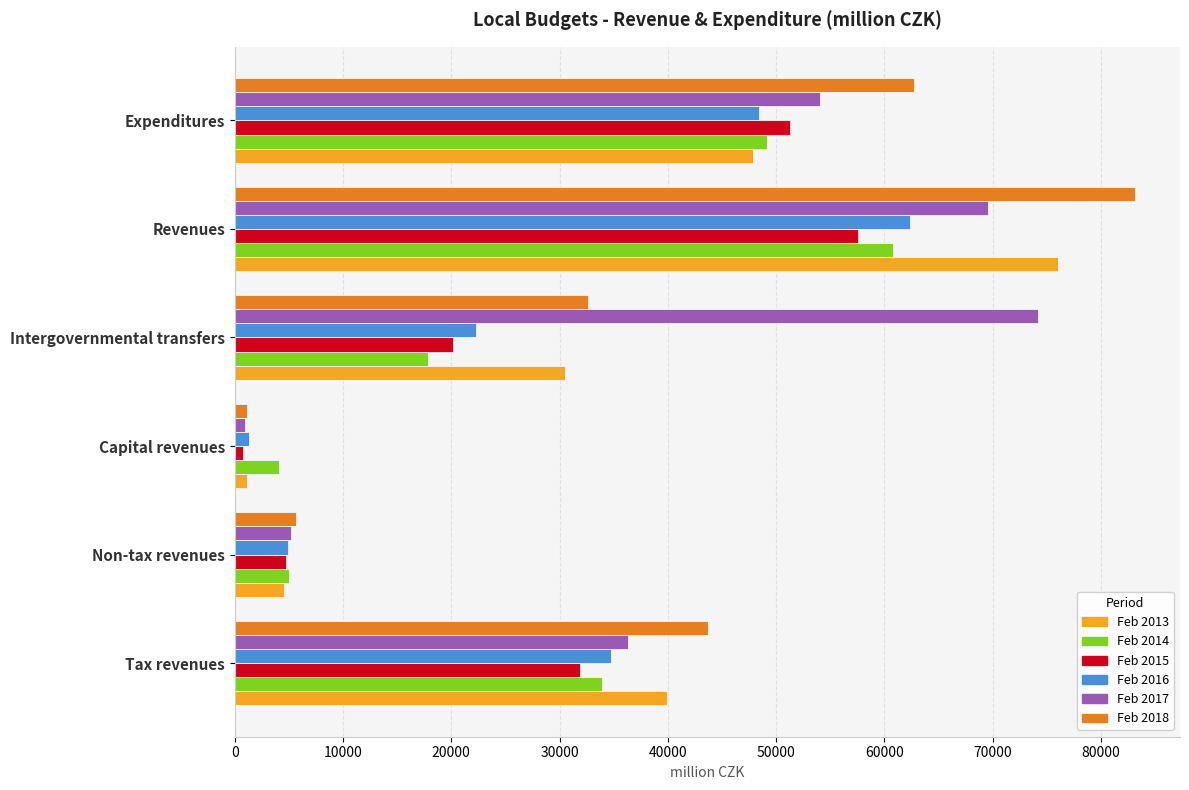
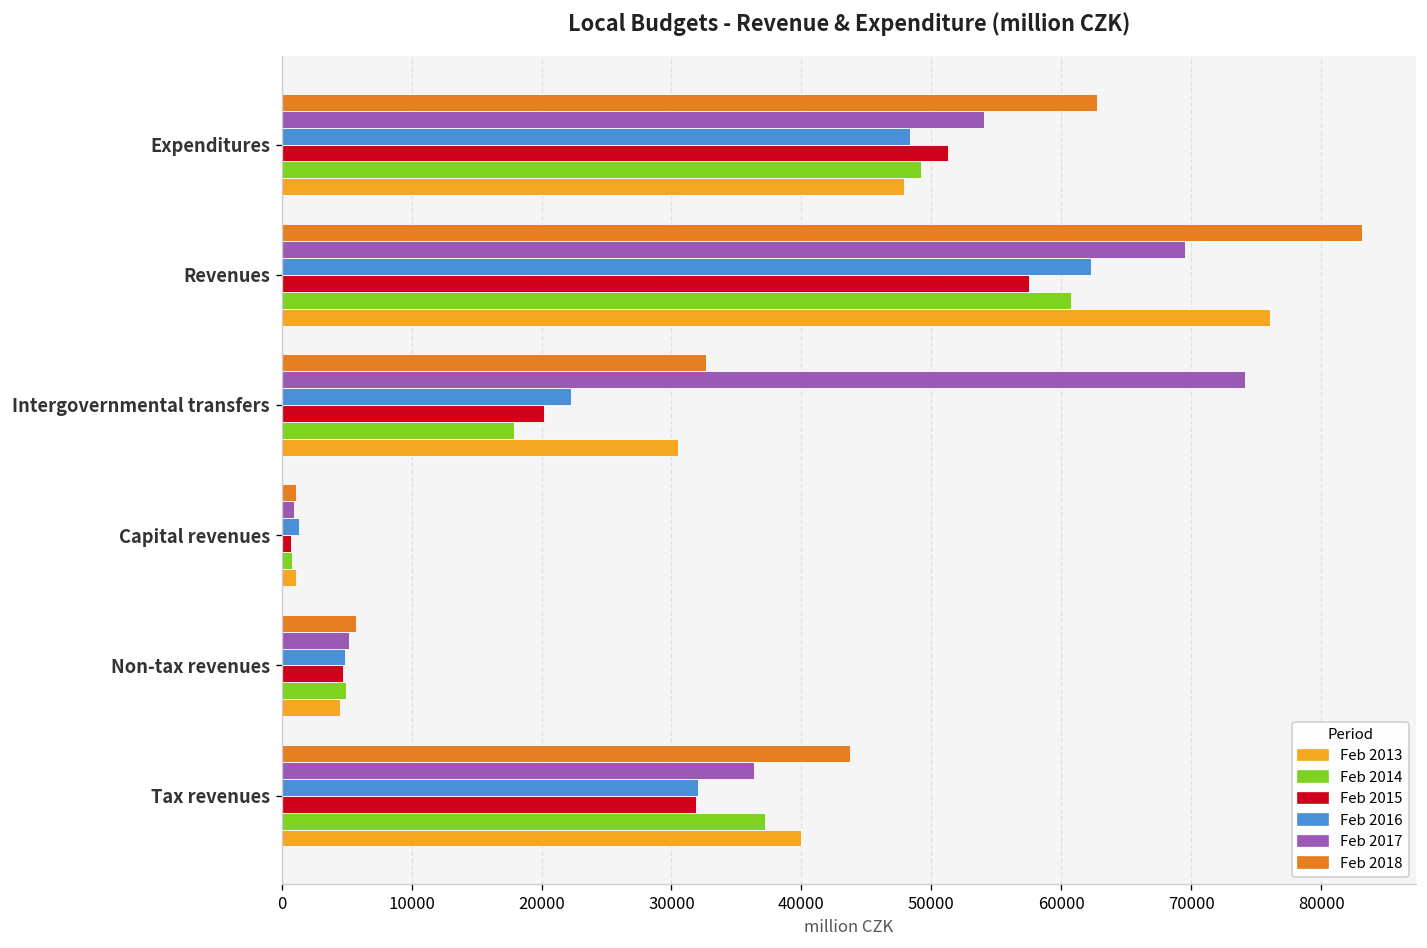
  {
    "Feb 2014": {
      "Expenditures": 49200,
      "Revenues": 60800,
      "Intergovernmental transfers": 17900,
-     "Capital revenues": 4100,
+     "Capital revenues": 800,
      "Non-tax revenues": 5000,
-     "Tax revenues": 33900
+     "Tax revenues": 37200
    },
    "Feb 2015": {
      "Expenditures": 51300,
      "Revenues": 57500,
      "Intergovernmental transfers": 20200,
      "Capital revenues": 800,
      "Non-tax revenues": 4700,
      "Tax revenues": 31900
    },
    "Feb 2016": {
      "Expenditures": 48400,
      "Revenues": 62300,
      "Intergovernmental transfers": 22300,
      "Capital revenues": 1300,
      "Non-tax revenues": 4900,
-     "Tax revenues": 34800
+     "Tax revenues": 32000
    },
    "Feb 2017": {
      "Expenditures": 54100,
      "Revenues": 69600,
      "Intergovernmental transfers": 74200,
      "Capital revenues": 1000,
      "Non-tax revenues": 5200,
      "Tax revenues": 36300
    }
  }
